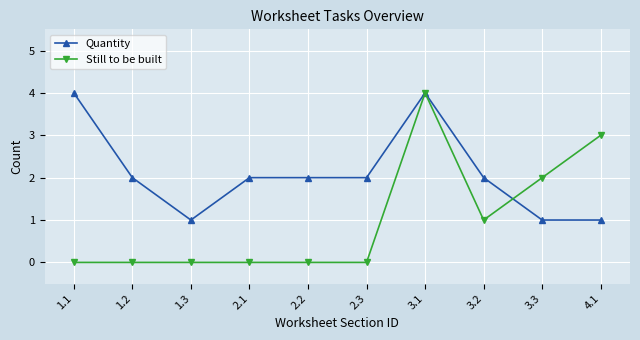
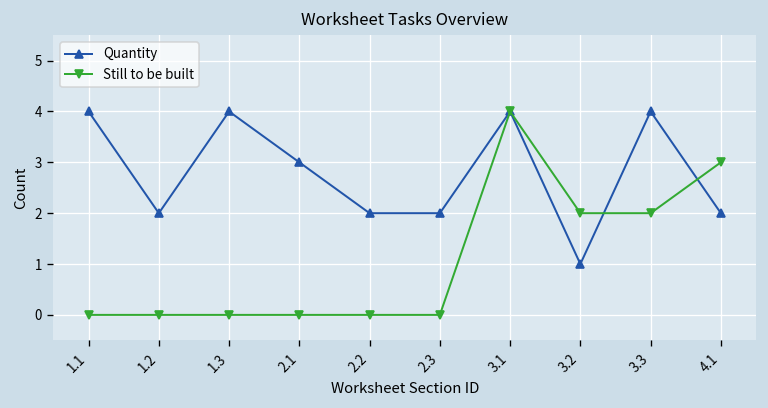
  {
    "Quantity": {
      "1.1": 4,
      "1.2": 2,
-     "1.3": 1,
-     "2.1": 2,
+     "1.3": 4,
+     "2.1": 3,
      "2.2": 2,
      "2.3": 2,
-     "3.2": 2,
-     "3.3": 1,
-     "4.1": 1
+     "3.2": 1,
+     "3.3": 4,
+     "4.1": 2
    },
    "Still to be built": {
      "1.1": 0,
      "1.2": 0,
      "1.3": 0,
      "2.1": 0,
      "2.2": 0,
      "2.3": 0,
-     "3.2": 1,
+     "3.2": 2,
      "3.3": 2,
      "4.1": 3
    }
  }
